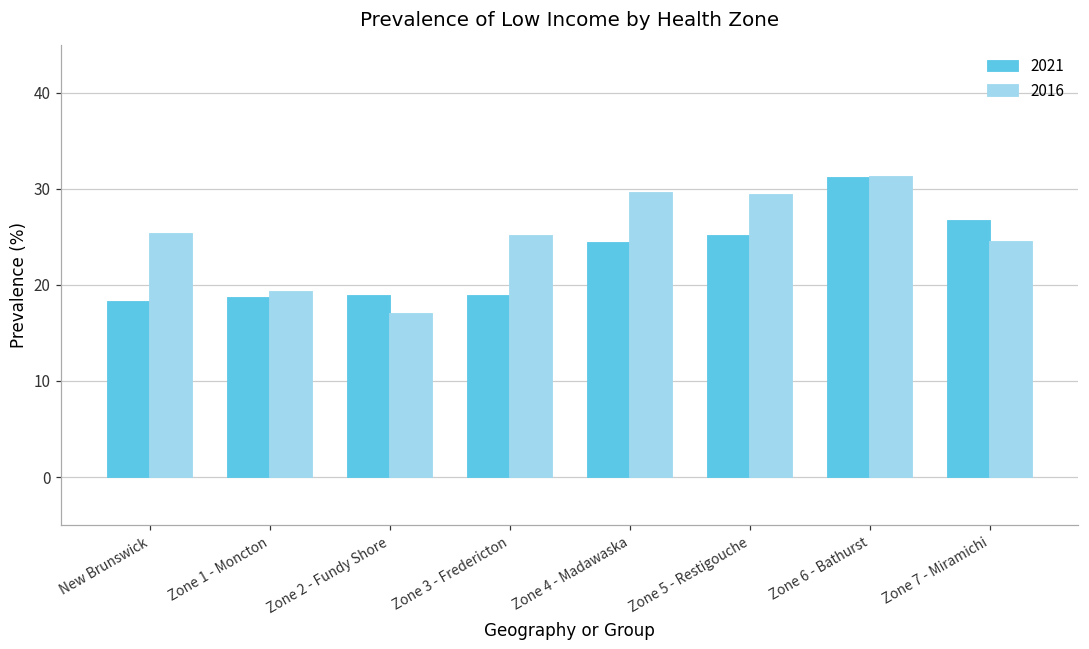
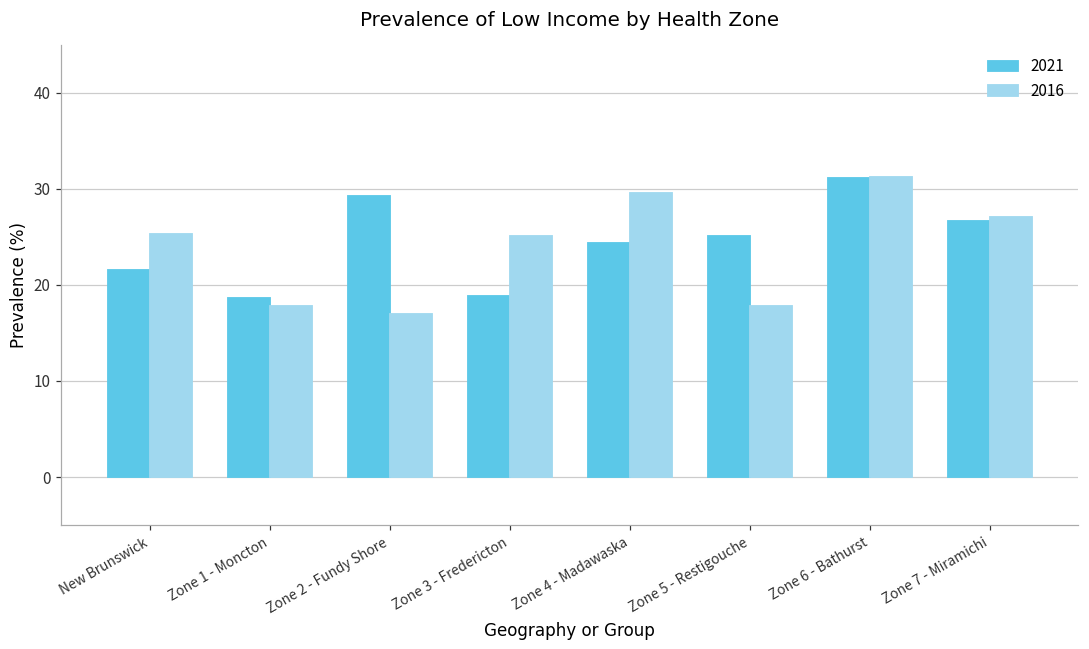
  {
    "2021": {
-     "New Brunswick": 18,
+     "New Brunswick": 22,
      "Zone 1 - Moncton": 19,
-     "Zone 2 - Fundy Shore": 19,
+     "Zone 2 - Fundy Shore": 29,
      "Zone 3 - Fredericton": 19,
      "Zone 4 - Madawaska": 24,
      "Zone 5 - Restigouche": 25,
      "Zone 6 - Bathurst": 31,
      "Zone 7 - Miramichi": 27
    },
    "2016": {
      "New Brunswick": 25,
-     "Zone 1 - Moncton": 19,
+     "Zone 1 - Moncton": 18,
      "Zone 2 - Fundy Shore": 17,
      "Zone 3 - Fredericton": 25,
      "Zone 4 - Madawaska": 30,
-     "Zone 5 - Restigouche": 29,
+     "Zone 5 - Restigouche": 18,
      "Zone 6 - Bathurst": 31,
-     "Zone 7 - Miramichi": 25
+     "Zone 7 - Miramichi": 27
    }
  }
